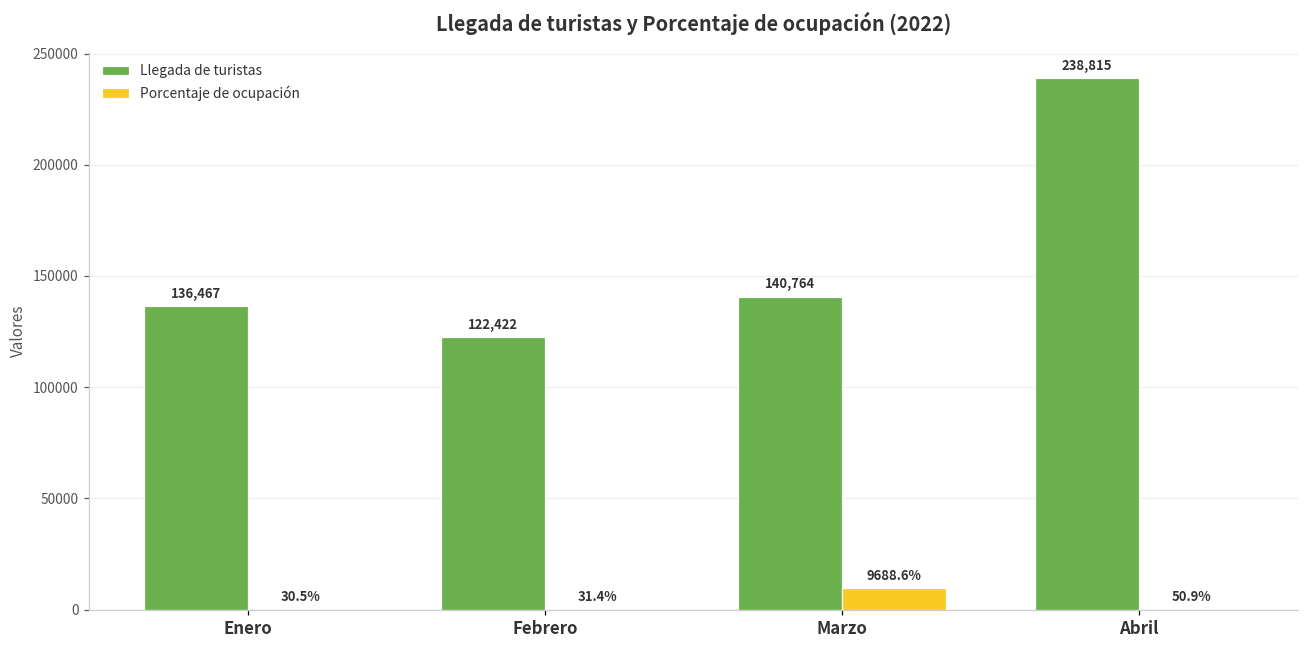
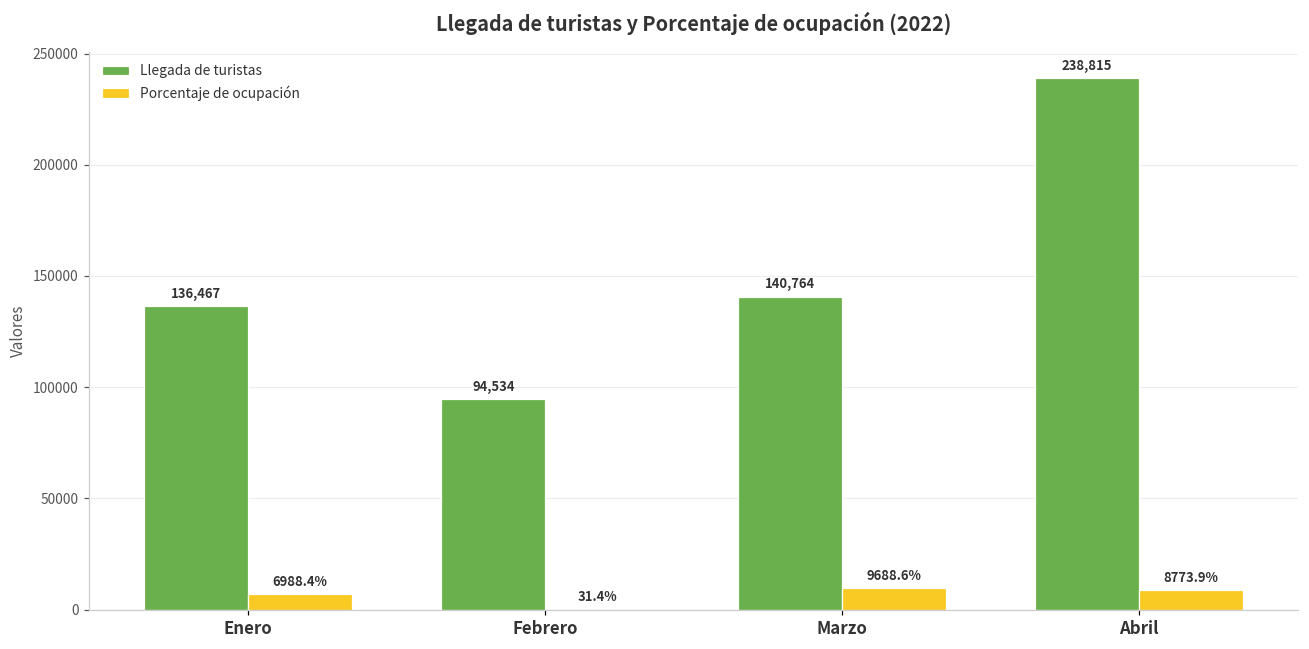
  {
    "Llegada de turistas": {
      "Enero": "136,467",
-     "Febrero": "122,422",
+     "Febrero": "94,534",
      "Marzo": "140,764",
      "Abril": "238,815"
    },
    "Porcentaje de ocupación": {
-     "Enero": "30.5%",
+     "Enero": "6988.4%",
      "Febrero": "31.4%",
      "Marzo": "9688.6%",
-     "Abril": "50.9%"
+     "Abril": "8773.9%"
    }
  }
